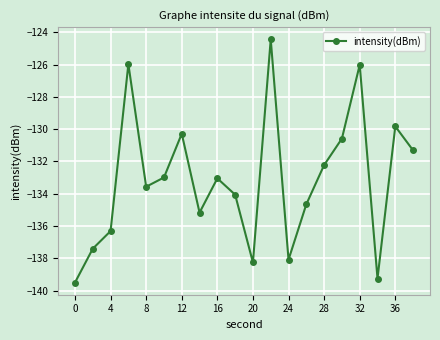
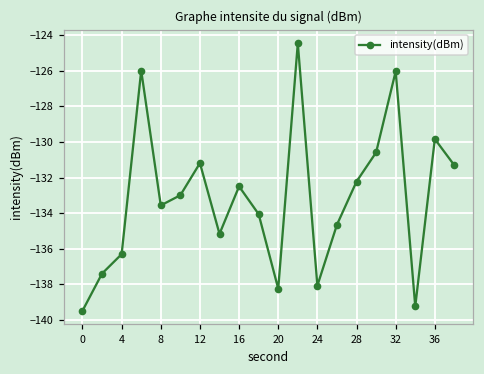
  {
    "0": -139.5,
    "4": -136.3,
    "8": -133.6,
-   "12": -130.3,
-   "16": -133.1,
+   "12": -131.2,
+   "16": -132.5,
    "20": -138.3,
    "24": -138.1,
    "28": -132.2,
    "32": -126.0,
    "36": -129.8
  }
